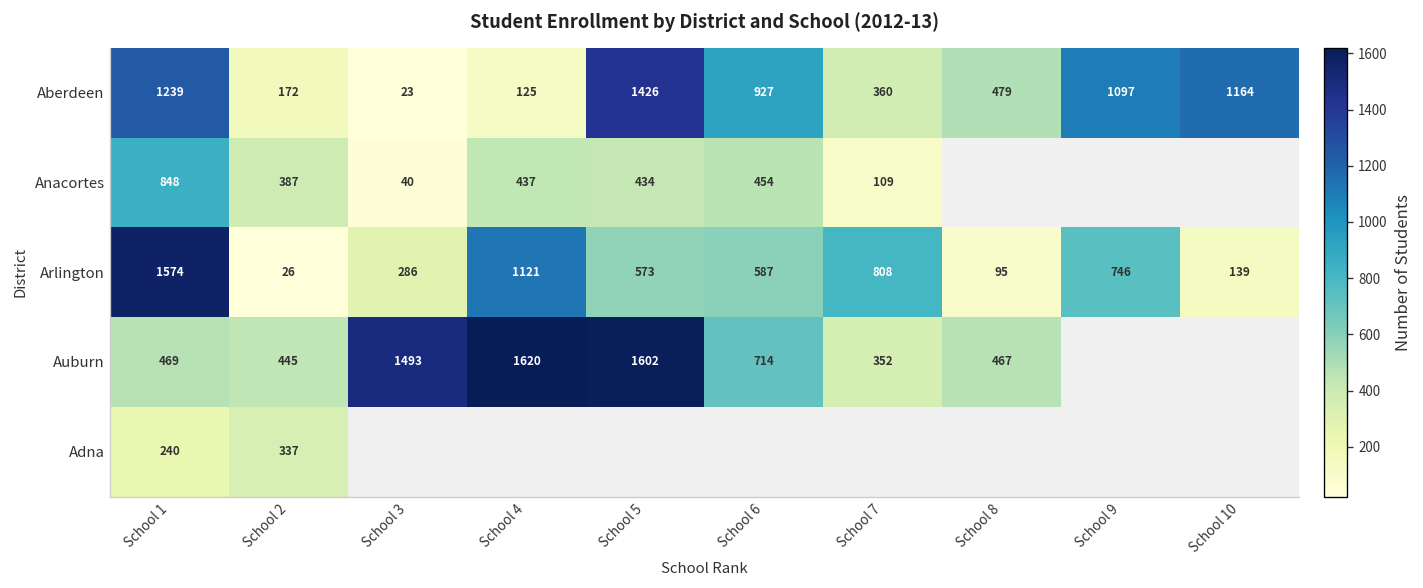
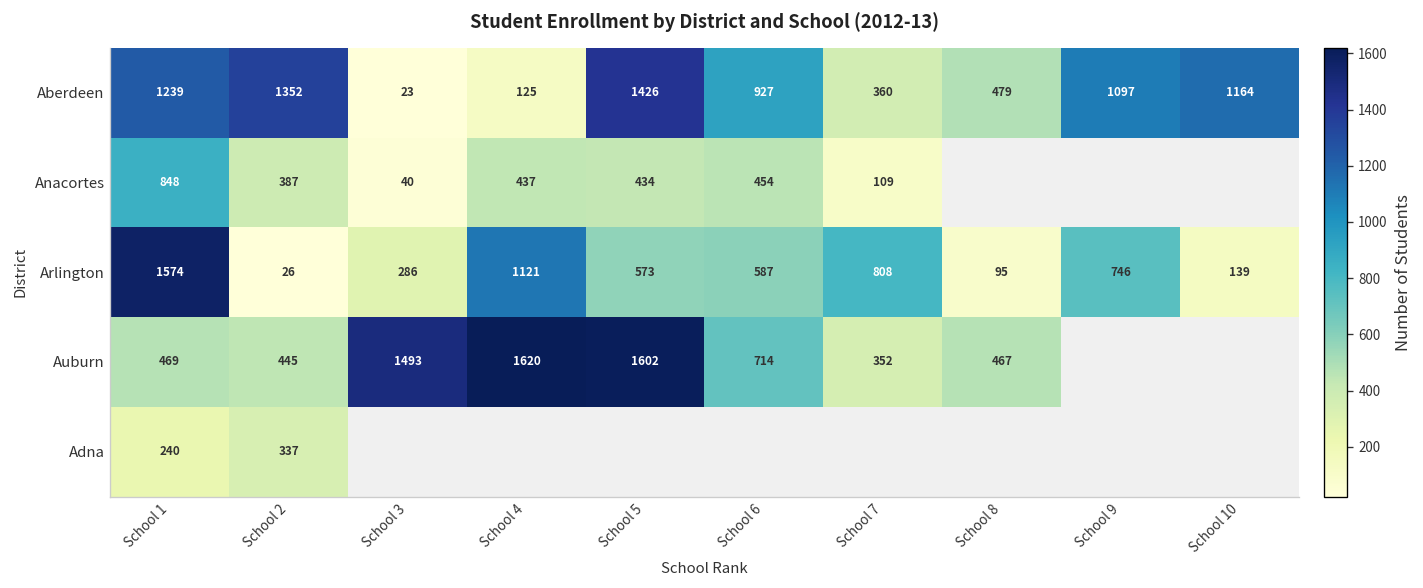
  {
    "Aberdeen": {
      "School 1": 1239,
-     "School 2": 172,
+     "School 2": 1352,
      "School 3": 23,
      "School 4": 125,
      "School 5": 1426,
      "School 6": 927,
      "School 7": 360,
      "School 8": 479,
      "School 9": 1097,
      "School 10": 1164
    },
    "Anacortes": {
      "School 1": 848,
      "School 2": 387,
      "School 3": 40,
      "School 4": 437,
      "School 5": 434,
      "School 6": 454,
      "School 7": 109
    },
    "Arlington": {
      "School 1": 1574,
      "School 2": 26,
      "School 3": 286,
      "School 4": 1121,
      "School 5": 573,
      "School 6": 587,
      "School 7": 808,
      "School 8": 95,
      "School 9": 746,
      "School 10": 139
    },
    "Auburn": {
      "School 1": 469,
      "School 2": 445,
      "School 3": 1493,
      "School 4": 1620,
      "School 5": 1602,
      "School 6": 714,
      "School 7": 352,
      "School 8": 467
    },
    "Adna": {
      "School 1": 240,
      "School 2": 337
    }
  }
